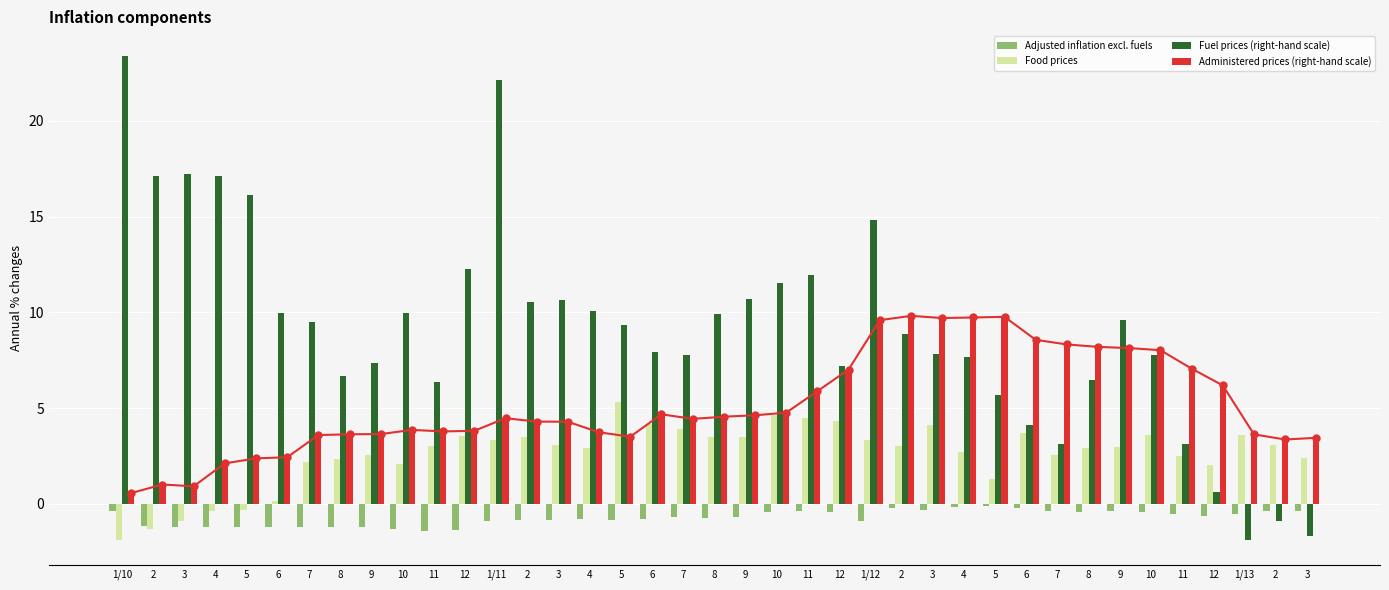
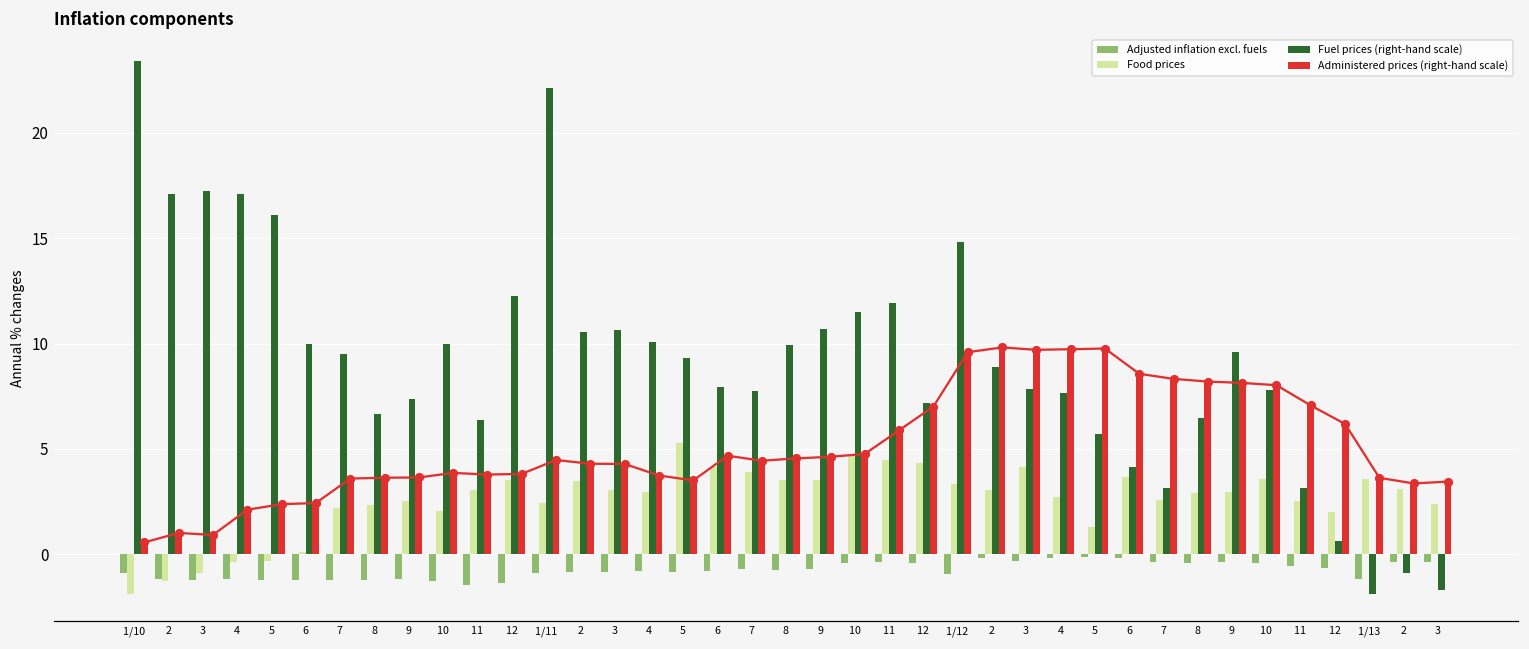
  {
    "Adjusted inflation excl. fuels": {
-     "1/10": -0.4,
+     "1/10": -0.9,
      "1/11": -0.9,
      "1/12": -0.9,
-     "1/13": -0.5
+     "1/13": -1.2
    },
    "Food prices": {
      "1/10": -1.9,
-     "1/11": 3.3,
+     "1/11": 2.5,
      "1/12": 3.3,
      "1/13": 3.6
    },
    "Fuel prices (right-hand scale)": {
      "1/10": 23.4,
      "1/11": 22.1,
      "1/12": 14.8,
      "1/13": -1.9
    }
  }
